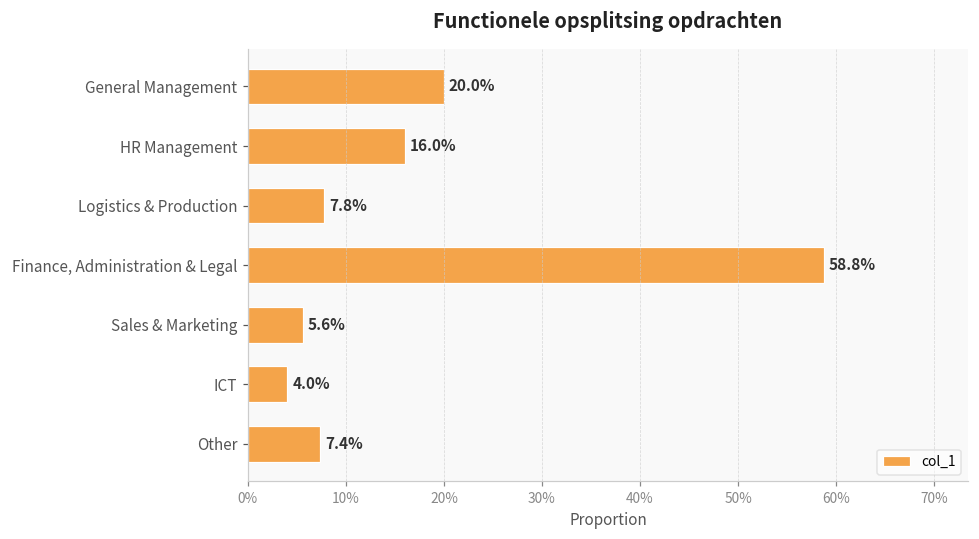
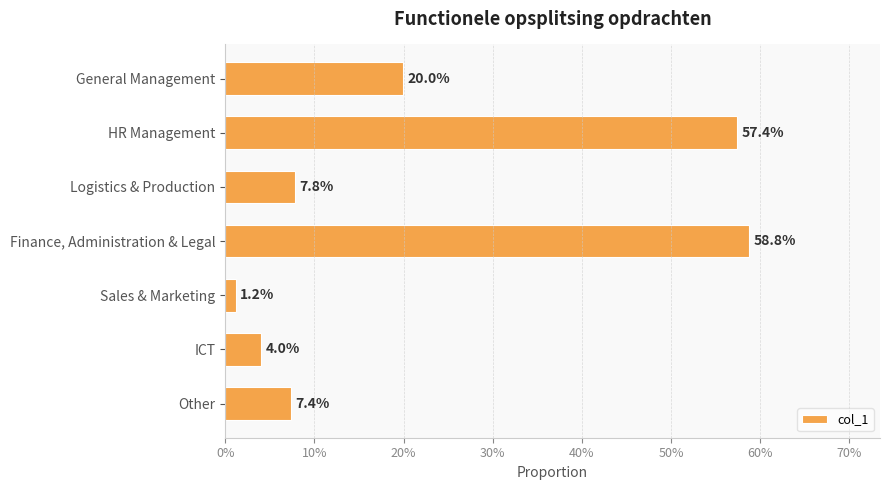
  {
    "General Management": "20.0%",
-   "HR Management": "16.0%",
+   "HR Management": "57.4%",
    "Logistics & Production": "7.8%",
    "Finance, Administration & Legal": "58.8%",
-   "Sales & Marketing": "5.6%",
+   "Sales & Marketing": "1.2%",
    "ICT": "4.0%",
    "Other": "7.4%"
  }
